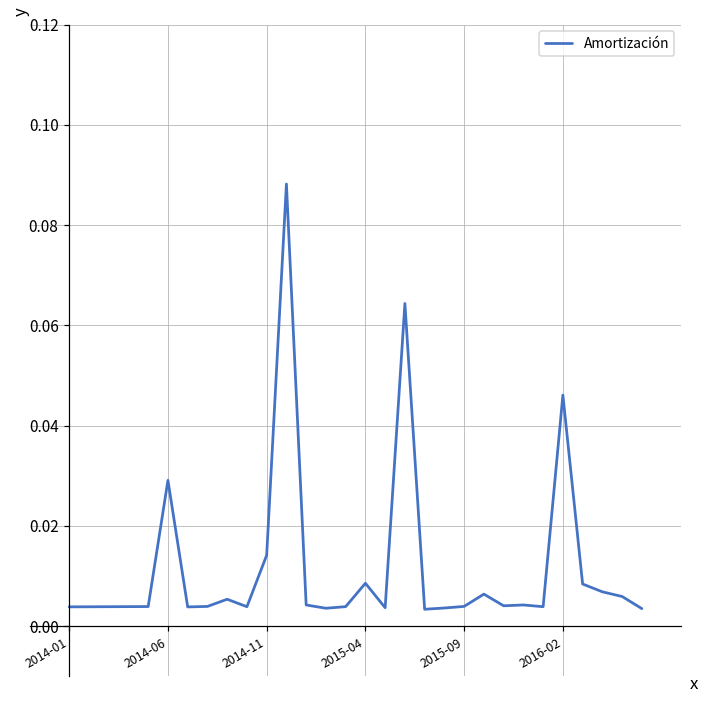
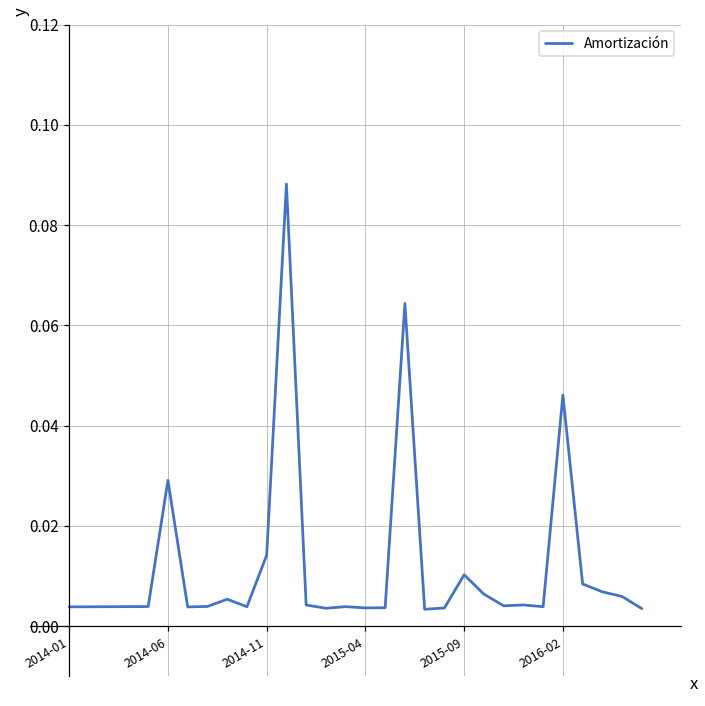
  {
    "2014-01": 0.004,
    "2014-06": 0.029,
    "2014-11": 0.014,
-   "2015-04": 0.009,
-   "2015-09": 0.004,
+   "2015-04": 0.004,
+   "2015-09": 0.010,
    "2016-02": 0.046
  }
